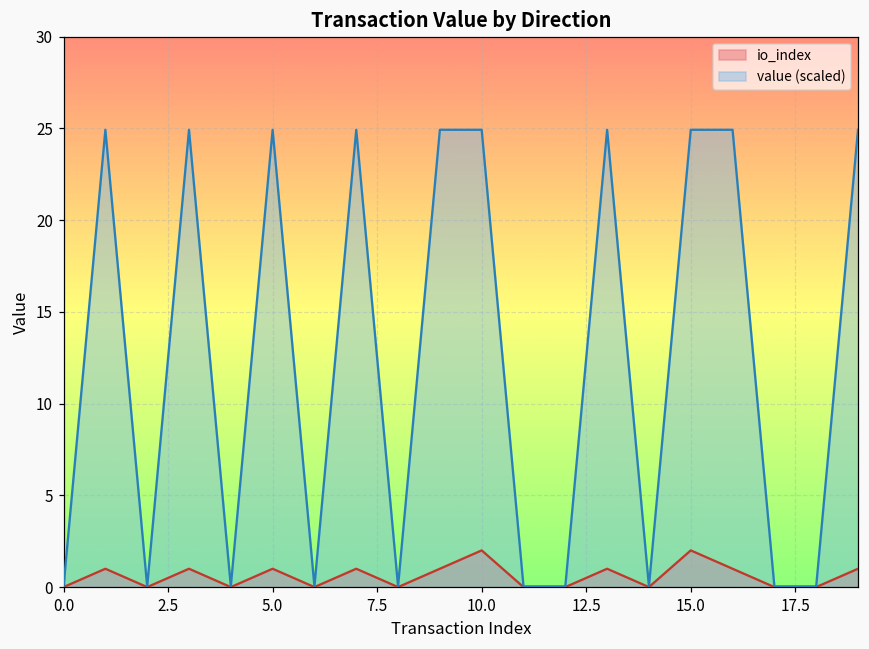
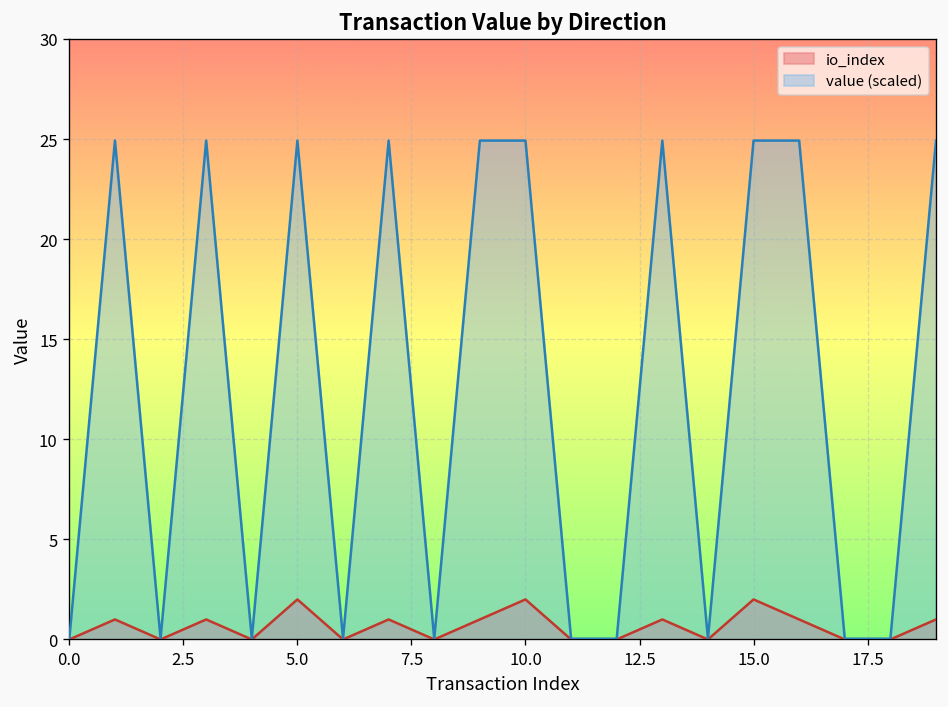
  {
    "io_index": {
-     "5.0": 1,
+     "5.0": 2,
      "10.0": 2,
      "15.0": 2
    },
    "value (scaled)": {
      "5.0": 25,
      "10.0": 25,
      "15.0": 25
    }
  }
